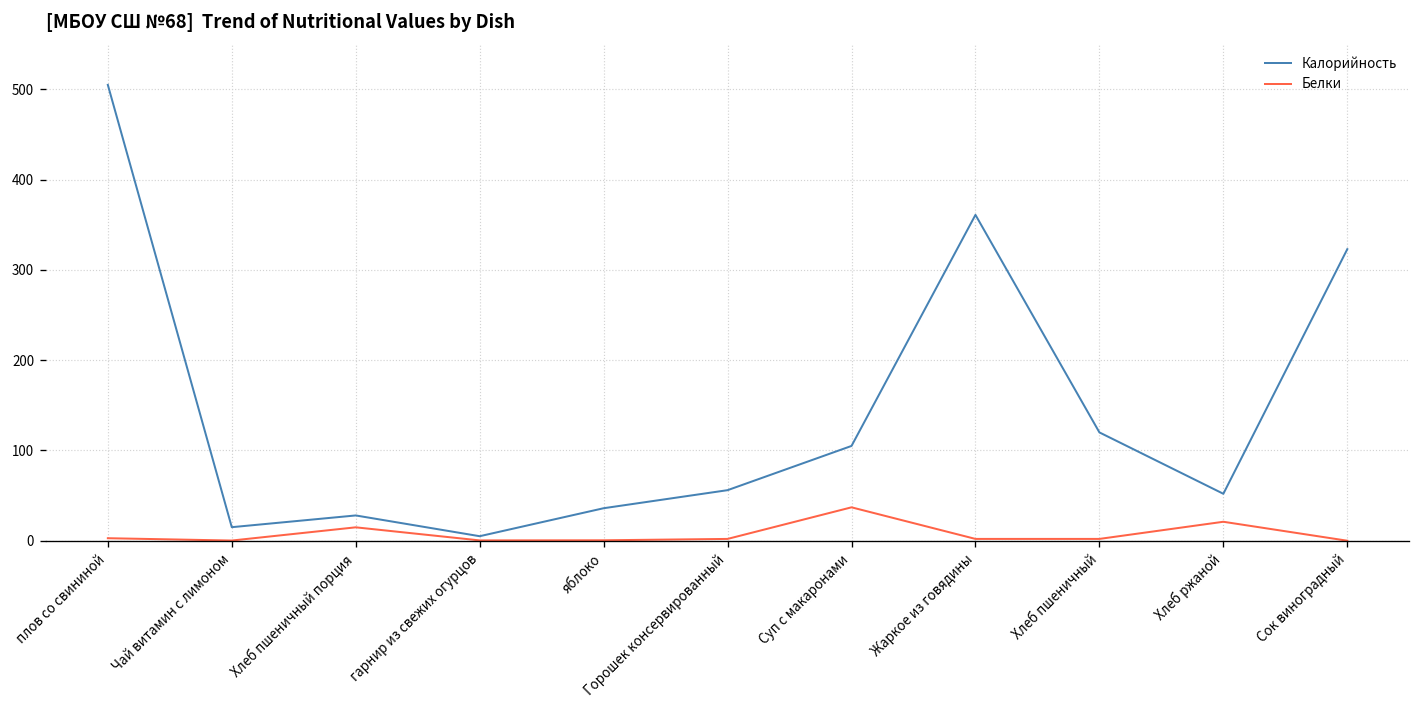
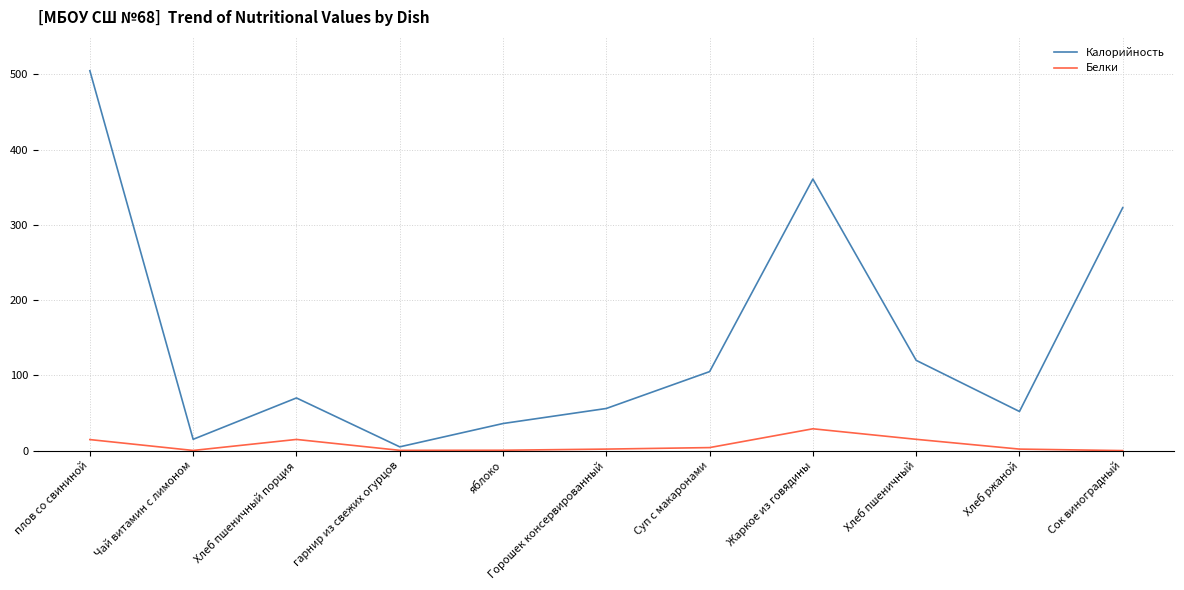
  {
    "Калорийность": {
      "плов со свининой": 510,
      "Чай витамин с лимоном": 20,
-     "Хлеб пшеничный порция": 30,
+     "Хлеб пшеничный порция": 70,
      "гарнир из свежих огурцов": 10,
      "яблоко": 40,
      "Горошек консервированный": 60,
      "Суп с макаронами": 110,
      "Жаркое из говядины": 360,
      "Хлеб пшеничный": 120,
      "Хлеб ржаной": 50,
      "Сок виноградный": 320
    },
    "Белки": {
-     "плов со свининой": 0,
+     "плов со свининой": 10,
      "Чай витамин с лимоном": 0,
      "Хлеб пшеничный порция": 10,
      "гарнир из свежих огурцов": 0,
      "яблоко": 0,
      "Горошек консервированный": 0,
-     "Суп с макаронами": 40,
-     "Жаркое из говядины": 0,
-     "Хлеб пшеничный": 0,
-     "Хлеб ржаной": 20,
+     "Суп с макаронами": 0,
+     "Жаркое из говядины": 30,
+     "Хлеб пшеничный": 20,
+     "Хлеб ржаной": 0,
      "Сок виноградный": 0
    }
  }
